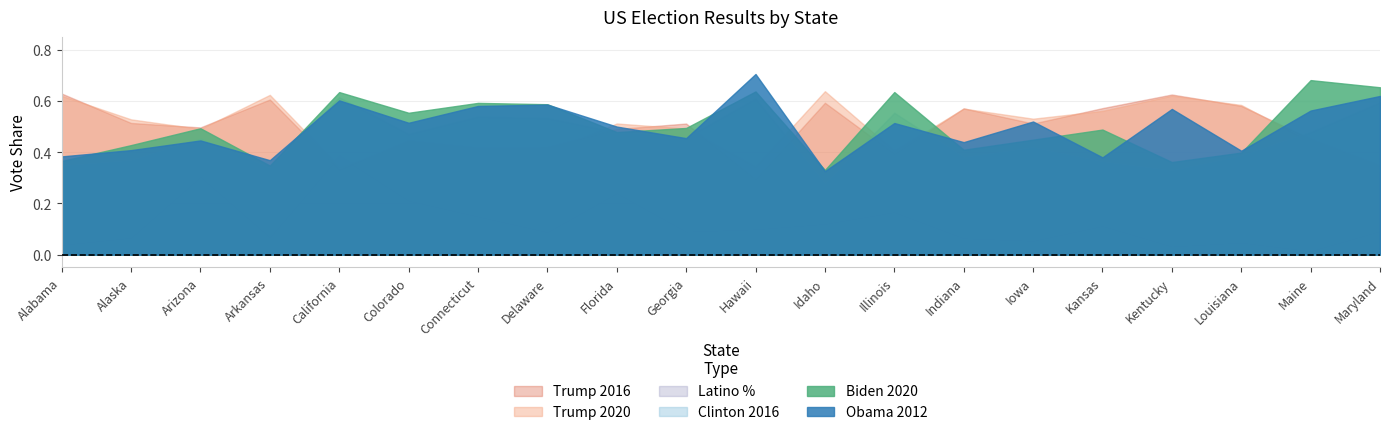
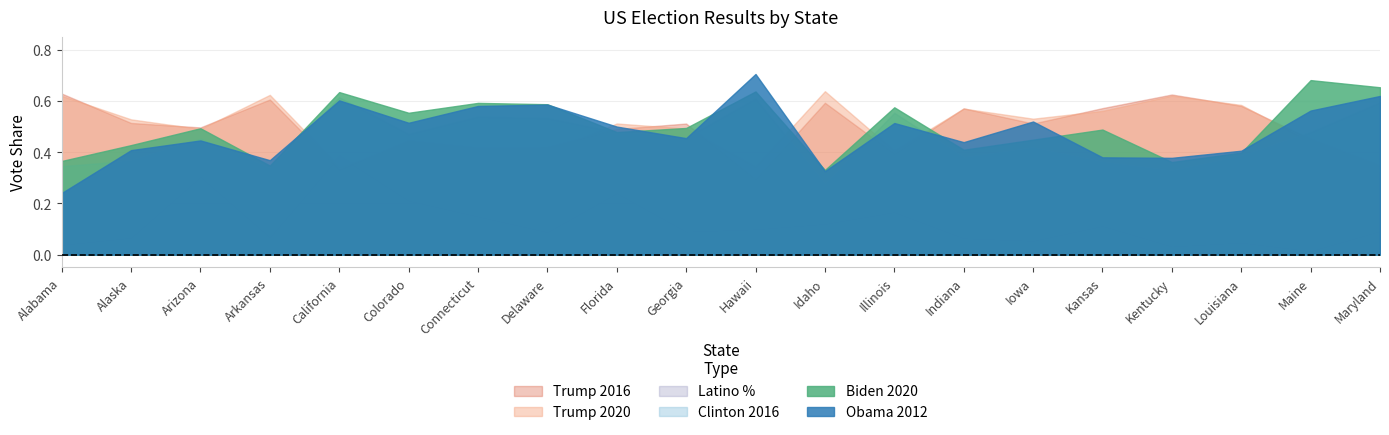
  {
    "Biden 2020": {
      "Alabama": 0.37,
      "Alaska": 0.43,
      "Arkansas": 0.35,
      "California": 0.63,
      "Colorado": 0.55,
      "Connecticut": 0.59,
      "Hawaii": 0.64,
-     "Illinois": 0.63,
+     "Illinois": 0.58,
      "Indiana": 0.41,
      "Iowa": 0.45,
      "Kansas": 0.49,
      "Kentucky": 0.36,
      "Maine": 0.68,
      "Maryland": 0.65
    },
    "Obama 2012": {
-     "Alabama": 0.38,
+     "Alabama": 0.24,
      "Alaska": 0.41,
      "Arkansas": 0.37,
      "California": 0.60,
      "Colorado": 0.51,
      "Connecticut": 0.58,
      "Hawaii": 0.71,
      "Illinois": 0.51,
      "Indiana": 0.44,
      "Kansas": 0.38,
-     "Kentucky": 0.57,
+     "Kentucky": 0.38,
      "Maine": 0.56,
      "Maryland": 0.62
    }
  }
